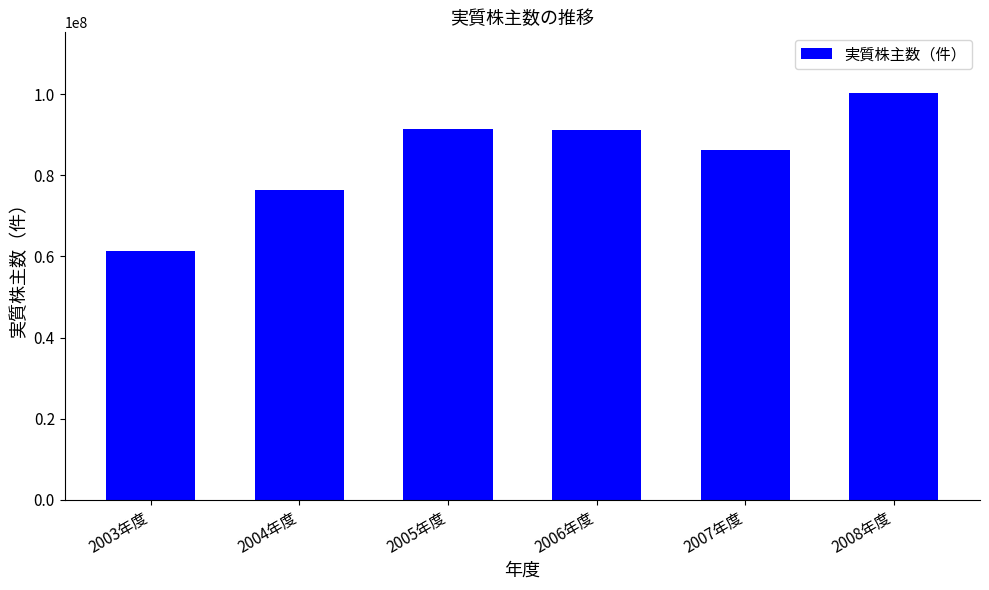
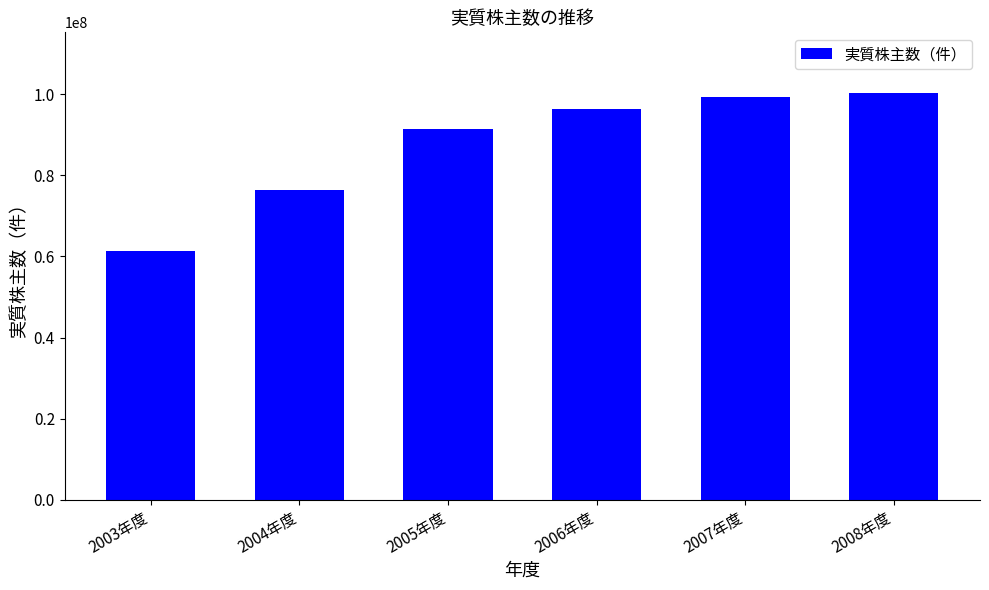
  {
    "2003年度": 61000000,
    "2004年度": 76000000,
    "2005年度": 91000000,
-   "2006年度": 91000000,
-   "2007年度": 86000000,
+   "2006年度": 96000000,
+   "2007年度": 99000000,
    "2008年度": 100000000
  }
